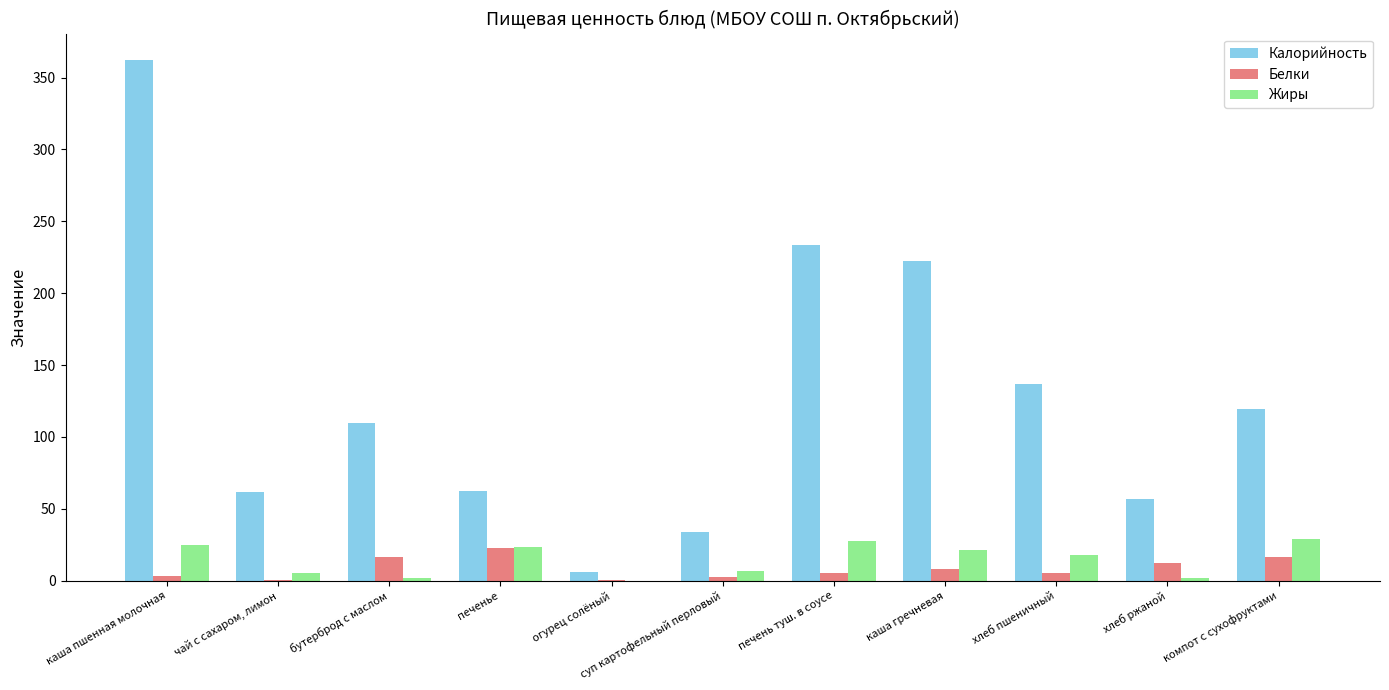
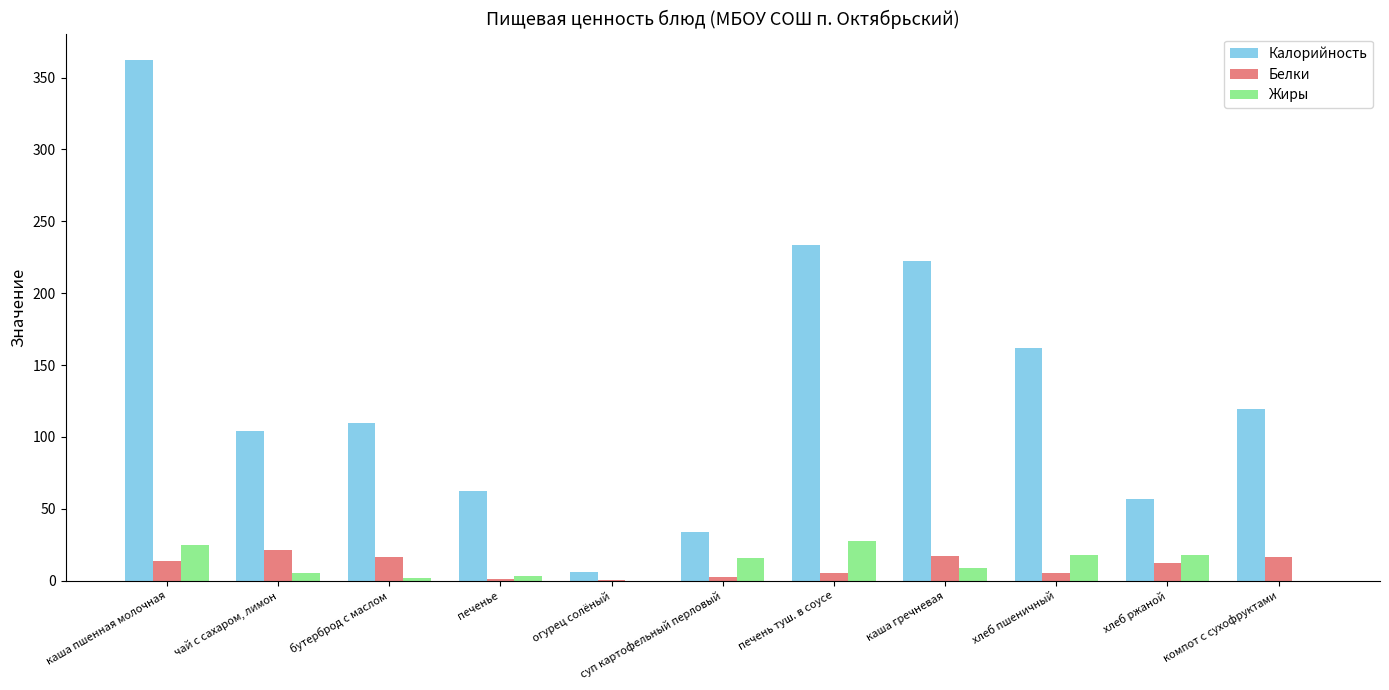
  {
    "Калорийность": {
      "каша пшенная молочная": 363,
-     "чай с сахаром, лимон": 62,
+     "чай с сахаром, лимон": 104,
      "бутерброд с маслом": 110,
      "печенье": 63,
      "огурец солёный": 6,
      "суп картофельный перловый": 33,
      "печень туш. в соусе": 233,
      "каша гречневая": 223,
-     "хлеб пшеничный": 137,
+     "хлеб пшеничный": 162,
      "хлеб ржаной": 57,
      "компот с сухофруктами": 120
    },
    "Белки": {
-     "каша пшенная молочная": 4,
-     "чай с сахаром, лимон": 0,
+     "каша пшенная молочная": 14,
+     "чай с сахаром, лимон": 21,
      "бутерброд с маслом": 16,
-     "печенье": 23,
+     "печенье": 1,
      "суп картофельный перловый": 2,
      "печень туш. в соусе": 6,
-     "каша гречневая": 8,
+     "каша гречневая": 17,
      "хлеб пшеничный": 5,
      "хлеб ржаной": 12,
      "компот с сухофруктами": 16
    },
    "Жиры": {
      "каша пшенная молочная": 25,
      "чай с сахаром, лимон": 6,
      "бутерброд с маслом": 2,
-     "печенье": 23,
-     "суп картофельный перловый": 7,
+     "печенье": 3,
+     "суп картофельный перловый": 16,
      "печень туш. в соусе": 27,
-     "каша гречневая": 21,
+     "каша гречневая": 9,
      "хлеб пшеничный": 18,
-     "хлеб ржаной": 2,
-     "компот с сухофруктами": 29
+     "хлеб ржаной": 18,
+     "компот с сухофруктами": 0
    }
  }
